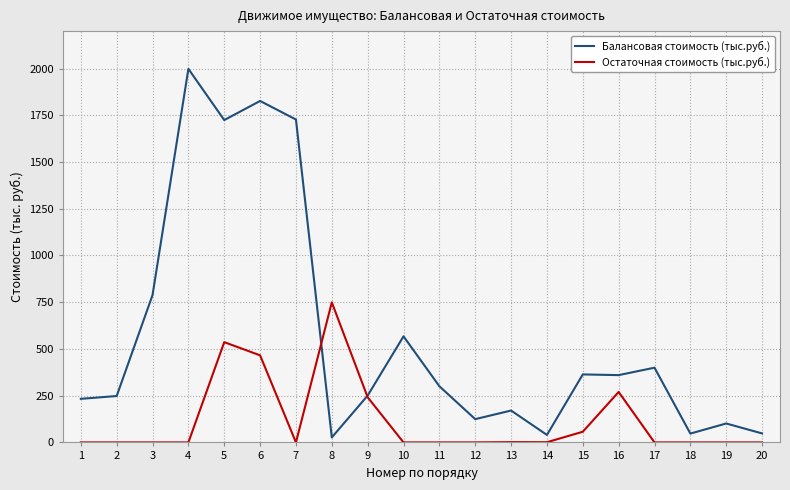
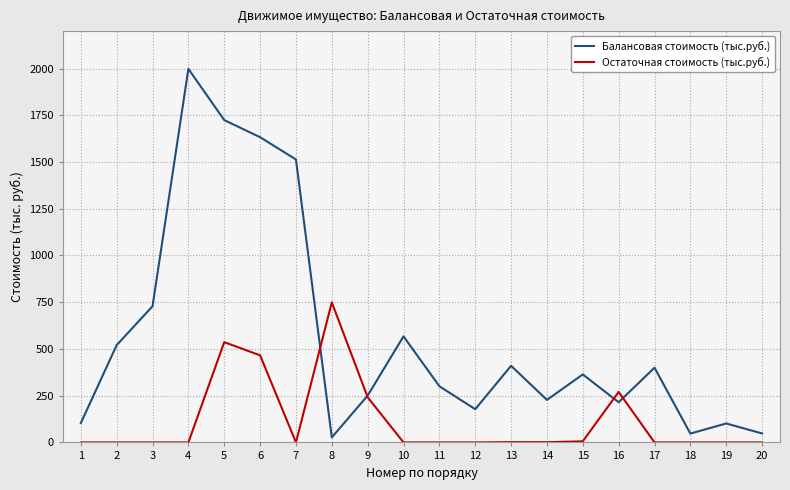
  {
    "Балансовая стоимость (тыс.руб.)": {
-     "1": 230,
-     "2": 250,
-     "3": 790,
+     "1": 100,
+     "2": 520,
+     "3": 730,
      "4": 2000,
      "5": 1720,
-     "6": 1830,
-     "7": 1730,
+     "6": 1630,
+     "7": 1510,
      "8": 30,
      "10": 570,
      "11": 300,
-     "12": 120,
-     "13": 170,
-     "14": 40,
+     "12": 180,
+     "13": 410,
+     "14": 230,
      "15": 360,
-     "16": 360,
+     "16": 220,
      "17": 400,
      "18": 50,
      "19": 100,
      "20": 50
    },
    "Остаточная стоимость (тыс.руб.)": {
      "1": 0,
      "2": 0,
      "3": 0,
      "4": 0,
      "5": 540,
      "6": 470,
      "7": 0,
      "8": 750,
      "10": 0,
      "11": 0,
      "12": 0,
      "13": 0,
      "14": 0,
-     "15": 60,
+     "15": 10,
      "16": 270,
      "17": 0,
      "18": 0,
      "19": 0,
      "20": 0
    }
  }
